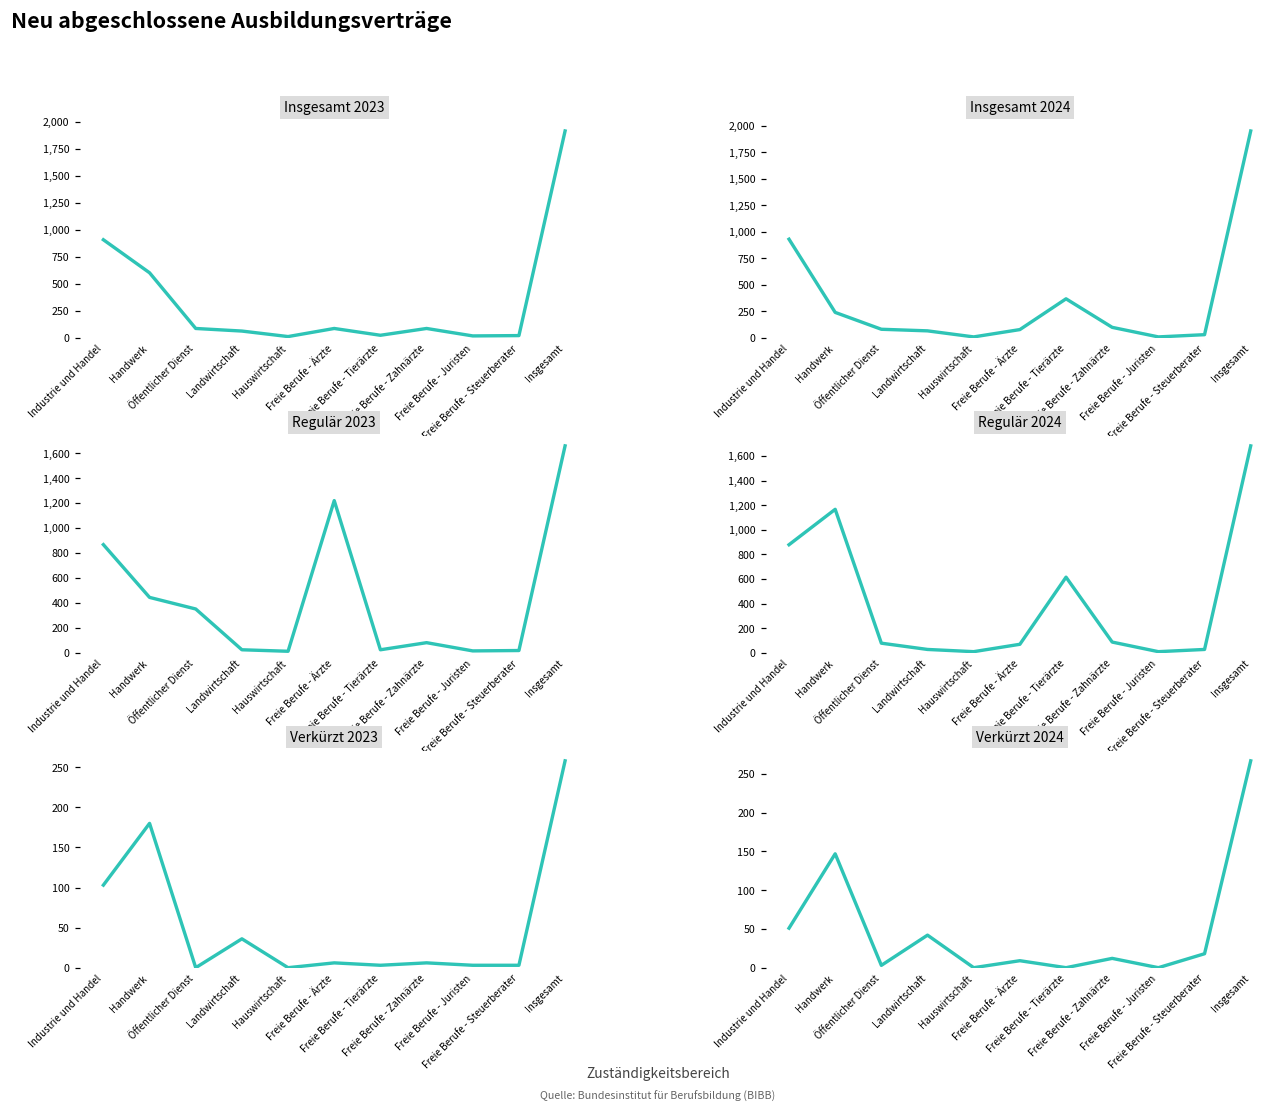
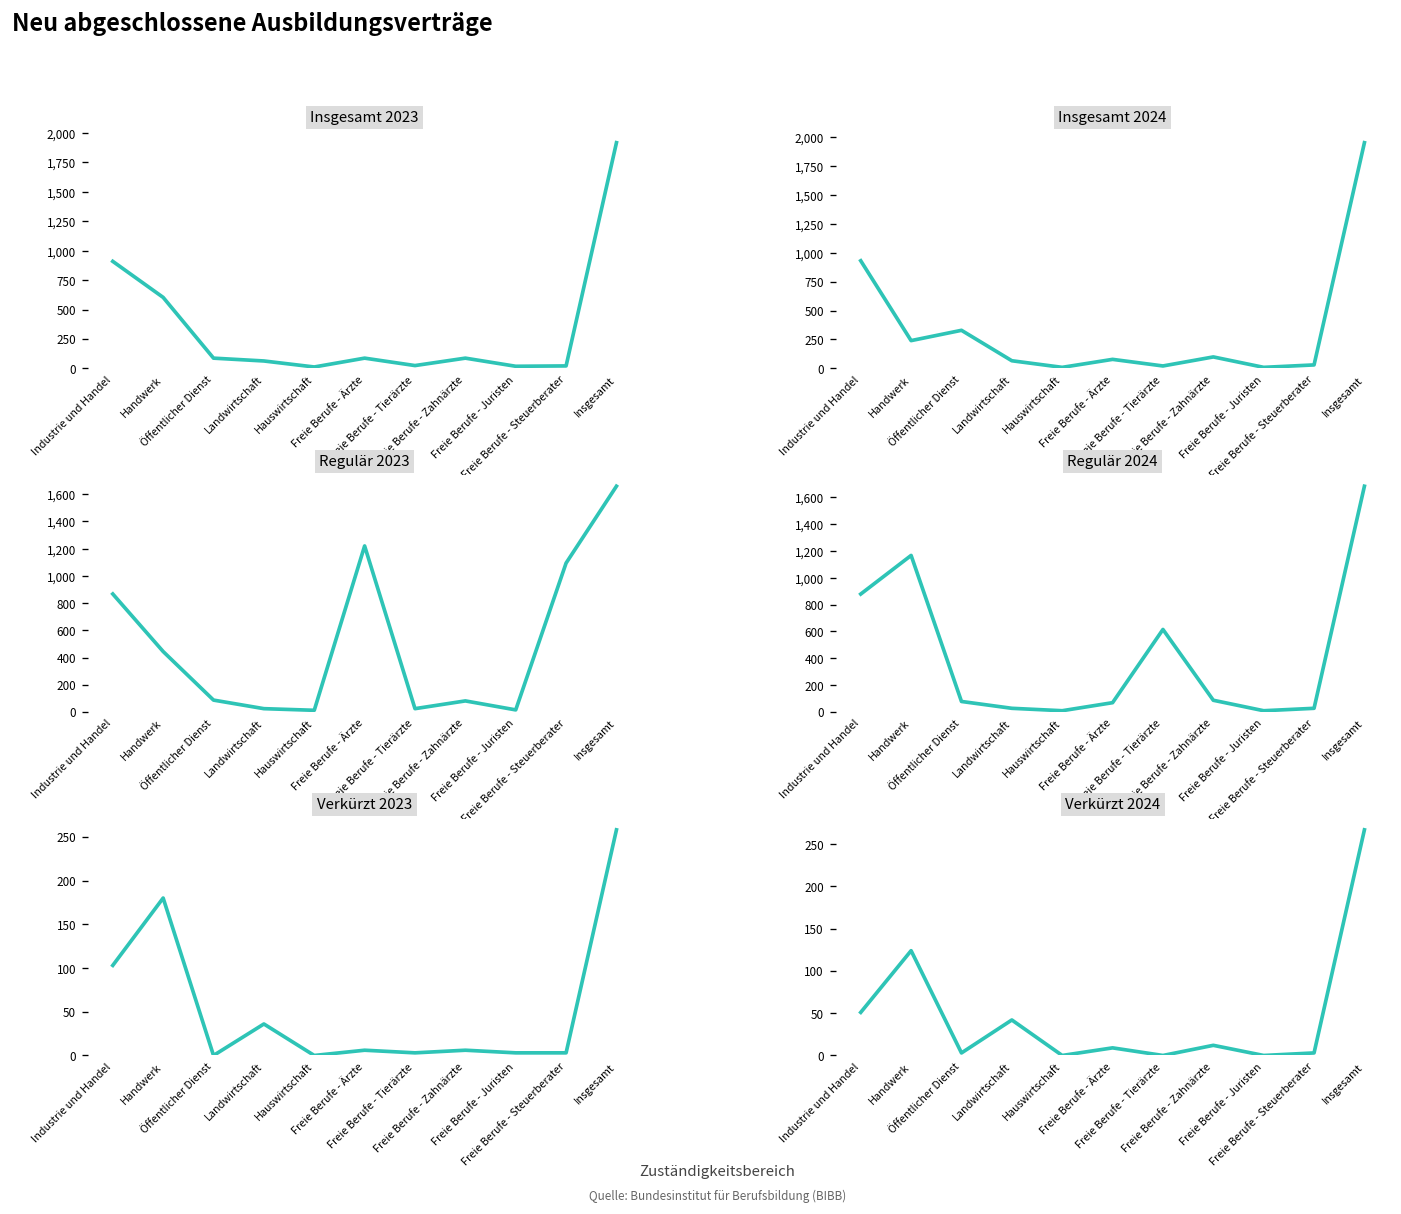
  {
    "Insgesamt 2023": {
      "Industrie und Handel": "900",
      "Handwerk": "600",
      "Öffentlicher Dienst": "100",
      "Landwirtschaft": "100",
      "Hauswirtschaft": "0",
      "Freie Berufe - Ärzte": "100",
      "Freie Berufe - Tierärzte": "0",
      "Freie Berufe - Zahnärzte": "100",
      "Freie Berufe - Juristen": "0",
      "Freie Berufe - Steuerberater": "0",
      "Insgesamt": "1,900"
    },
    "Insgesamt 2024": {
      "Industrie und Handel": "900",
      "Handwerk": "200",
-     "Öffentlicher Dienst": "100",
+     "Öffentlicher Dienst": "300",
      "Landwirtschaft": "100",
      "Hauswirtschaft": "0",
      "Freie Berufe - Ärzte": "100",
-     "Freie Berufe - Tierärzte": "400",
+     "Freie Berufe - Tierärzte": "0",
      "Freie Berufe - Zahnärzte": "100",
      "Freie Berufe - Juristen": "0",
      "Freie Berufe - Steuerberater": "0",
      "Insgesamt": "2,000"
    },
    "Regulär 2023": {
      "Industrie und Handel": "870",
      "Handwerk": "440",
-     "Öffentlicher Dienst": "350",
+     "Öffentlicher Dienst": "90",
      "Landwirtschaft": "20",
      "Hauswirtschaft": "10",
      "Freie Berufe - Ärzte": "1,220",
      "Freie Berufe - Tierärzte": "20",
      "Freie Berufe - Zahnärzte": "80",
      "Freie Berufe - Juristen": "20",
-     "Freie Berufe - Steuerberater": "20",
+     "Freie Berufe - Steuerberater": "1,090",
      "Insgesamt": "1,660"
    },
    "Regulär 2024": {
      "Industrie und Handel": "880",
      "Handwerk": "1,170",
      "Öffentlicher Dienst": "80",
      "Landwirtschaft": "30",
      "Hauswirtschaft": "10",
      "Freie Berufe - Ärzte": "70",
      "Freie Berufe - Tierärzte": "620",
      "Freie Berufe - Zahnärzte": "90",
      "Freie Berufe - Juristen": "10",
      "Freie Berufe - Steuerberater": "30",
      "Insgesamt": "1,680"
    },
    "Verkürzt 2023": {
      "Industrie und Handel": "100",
      "Handwerk": "180",
      "Öffentlicher Dienst": "0",
      "Landwirtschaft": "40",
      "Hauswirtschaft": "0",
      "Freie Berufe - Ärzte": "10",
      "Freie Berufe - Tierärzte": "0",
      "Freie Berufe - Zahnärzte": "10",
      "Freie Berufe - Juristen": "0",
      "Freie Berufe - Steuerberater": "0",
      "Insgesamt": "260"
    },
    "Verkürzt 2024": {
      "Industrie und Handel": "50",
-     "Handwerk": "150",
+     "Handwerk": "120",
      "Öffentlicher Dienst": "0",
      "Landwirtschaft": "40",
      "Hauswirtschaft": "0",
      "Freie Berufe - Ärzte": "10",
      "Freie Berufe - Tierärzte": "0",
      "Freie Berufe - Zahnärzte": "10",
      "Freie Berufe - Juristen": "0",
-     "Freie Berufe - Steuerberater": "20",
+     "Freie Berufe - Steuerberater": "0",
      "Insgesamt": "270"
    }
  }
